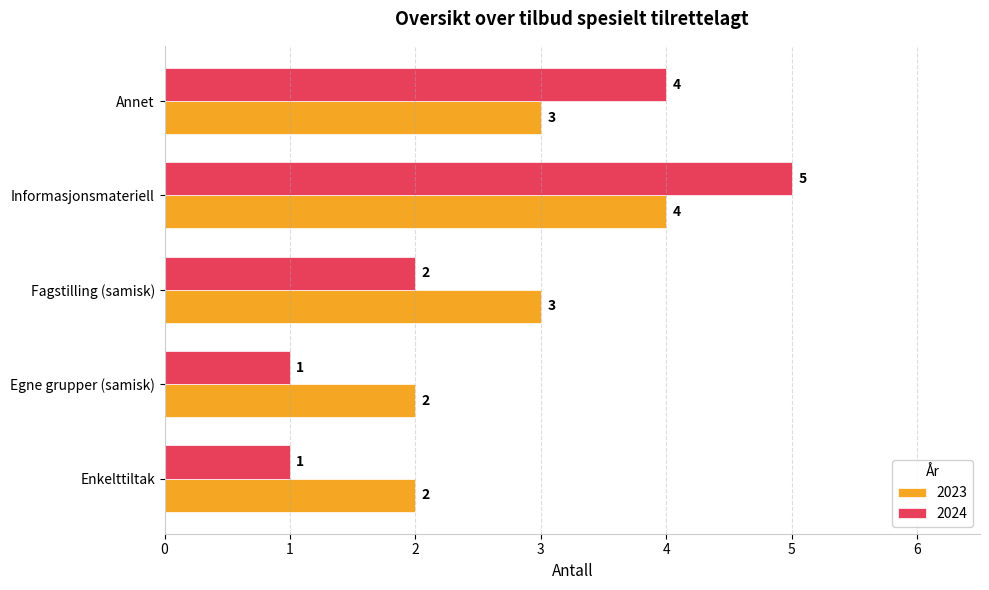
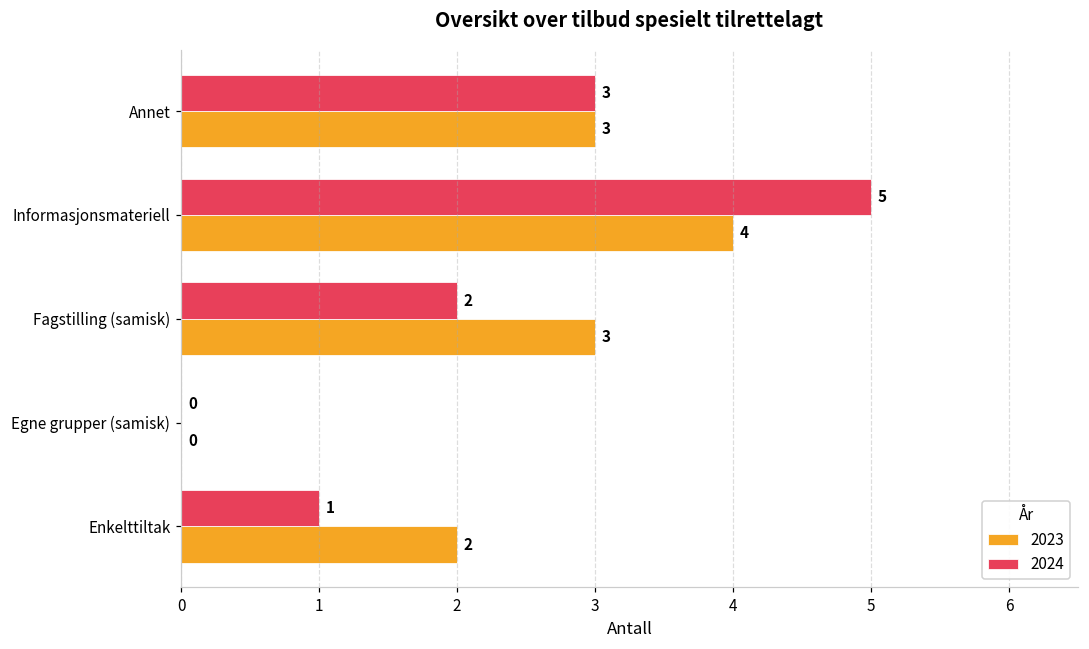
  {
    "2023": {
      "Annet": 3,
      "Informasjonsmateriell": 4,
      "Fagstilling (samisk)": 3,
-     "Egne grupper (samisk)": 2,
+     "Egne grupper (samisk)": 0,
      "Enkelttiltak": 2
    },
    "2024": {
-     "Annet": 4,
+     "Annet": 3,
      "Informasjonsmateriell": 5,
      "Fagstilling (samisk)": 2,
-     "Egne grupper (samisk)": 1,
+     "Egne grupper (samisk)": 0,
      "Enkelttiltak": 1
    }
  }
